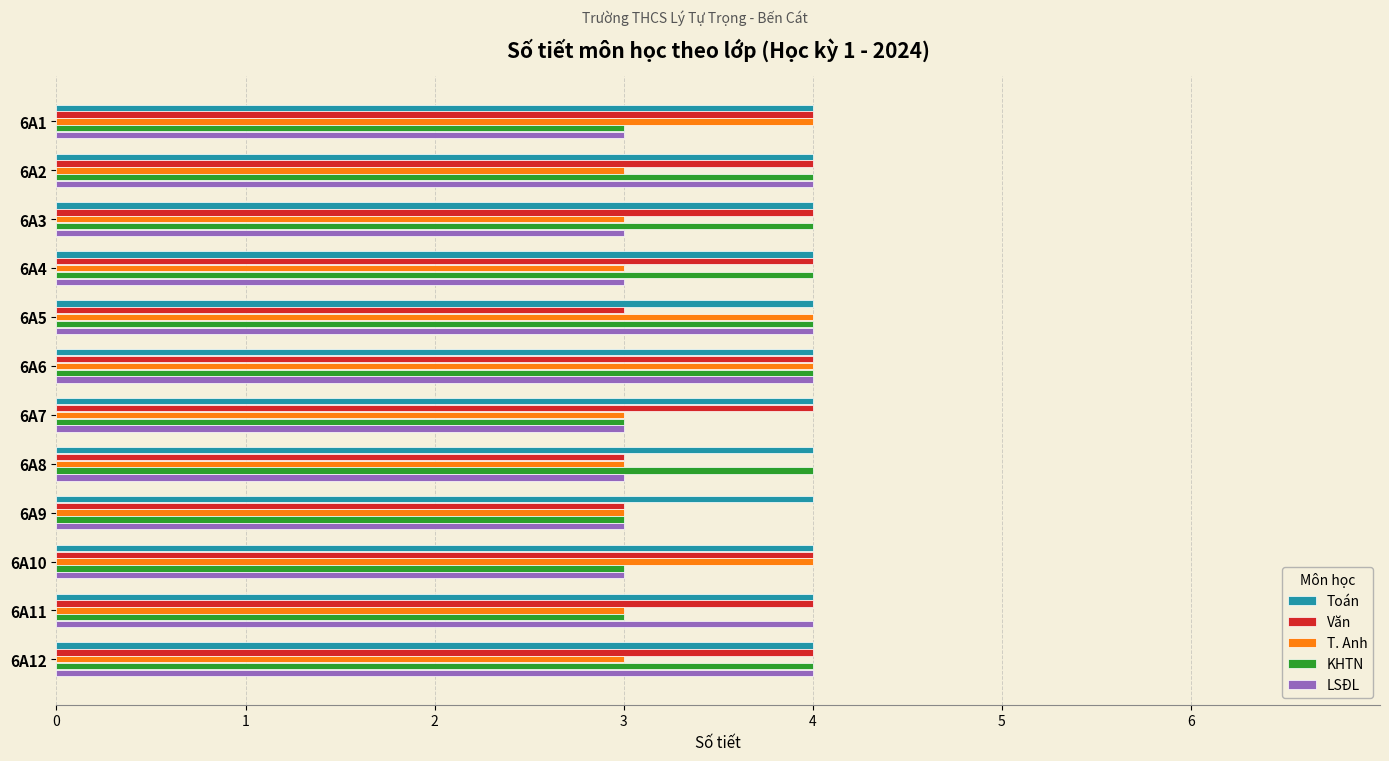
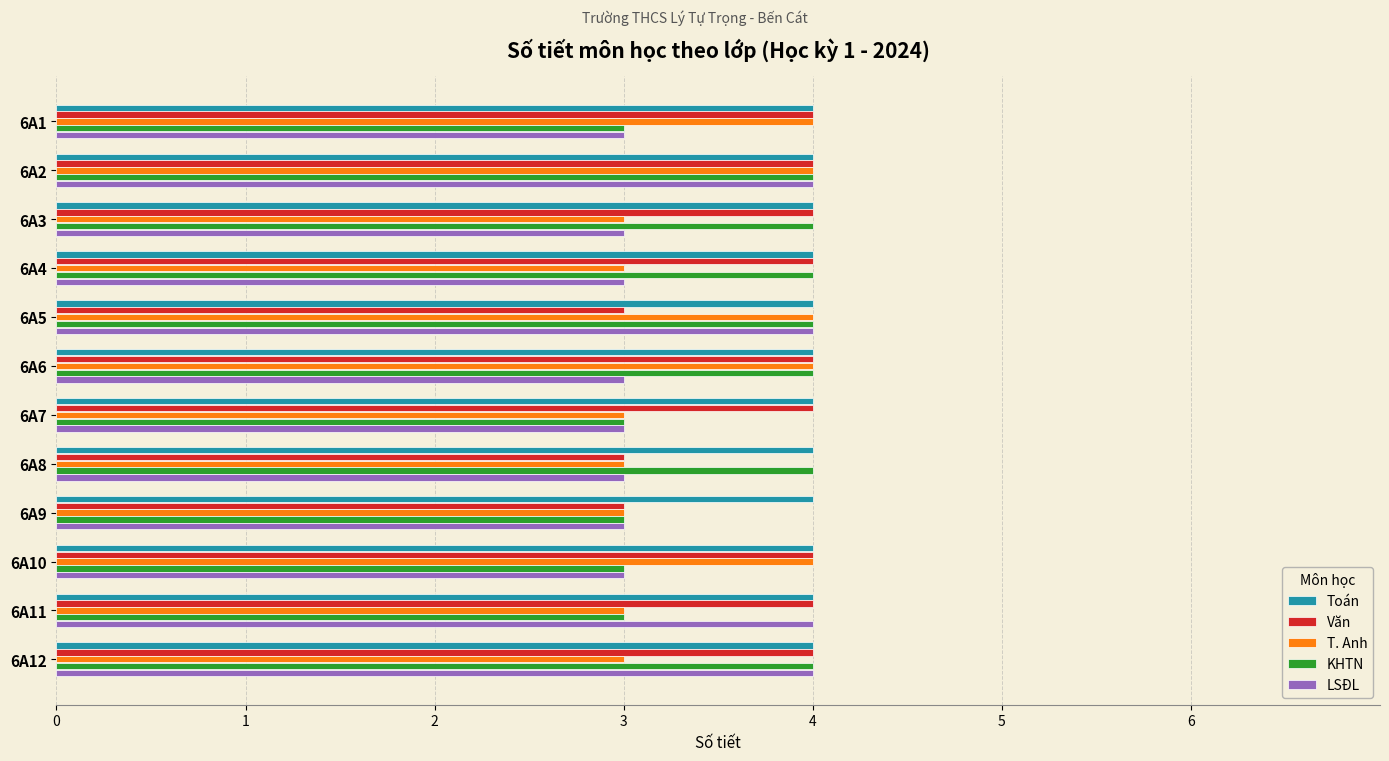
  {
    "Toán": {
      "6A1": 4,
      "6A2": 4,
      "6A3": 4,
      "6A4": 4,
      "6A5": 4,
      "6A6": 4,
      "6A7": 4,
      "6A8": 4,
      "6A9": 4,
      "6A10": 4,
      "6A11": 4,
      "6A12": 4
    },
    "Văn": {
      "6A1": 4,
      "6A2": 4,
      "6A3": 4,
      "6A4": 4,
      "6A5": 3,
      "6A6": 4,
      "6A7": 4,
      "6A8": 3,
      "6A9": 3,
      "6A10": 4,
      "6A11": 4,
      "6A12": 4
    },
    "T. Anh": {
      "6A1": 4,
-     "6A2": 3,
+     "6A2": 4,
      "6A3": 3,
      "6A4": 3,
      "6A5": 4,
      "6A6": 4,
      "6A7": 3,
      "6A8": 3,
      "6A9": 3,
      "6A10": 4,
      "6A11": 3,
      "6A12": 3
    },
    "KHTN": {
      "6A1": 3,
      "6A2": 4,
      "6A3": 4,
      "6A4": 4,
      "6A5": 4,
      "6A6": 4,
      "6A7": 3,
      "6A8": 4,
      "6A9": 3,
      "6A10": 3,
      "6A11": 3,
      "6A12": 4
    },
    "LSĐL": {
      "6A1": 3,
      "6A2": 4,
      "6A3": 3,
      "6A4": 3,
      "6A5": 4,
-     "6A6": 4,
+     "6A6": 3,
      "6A7": 3,
      "6A8": 3,
      "6A9": 3,
      "6A10": 3,
      "6A11": 4,
      "6A12": 4
    }
  }
